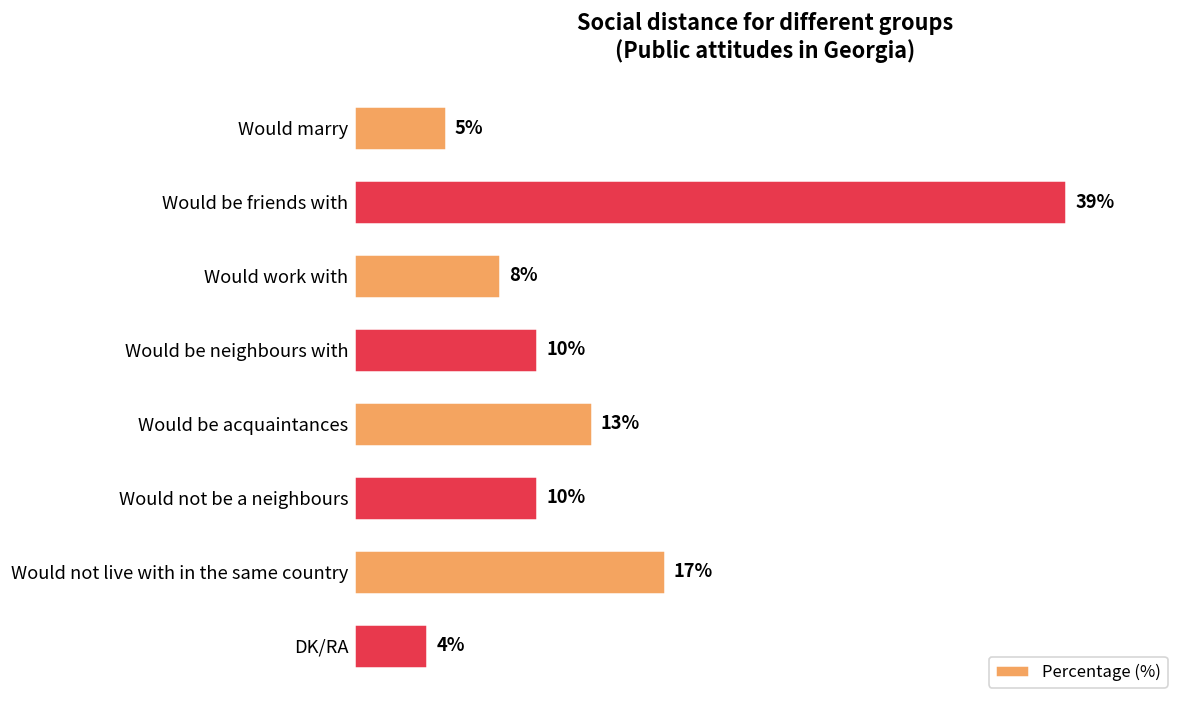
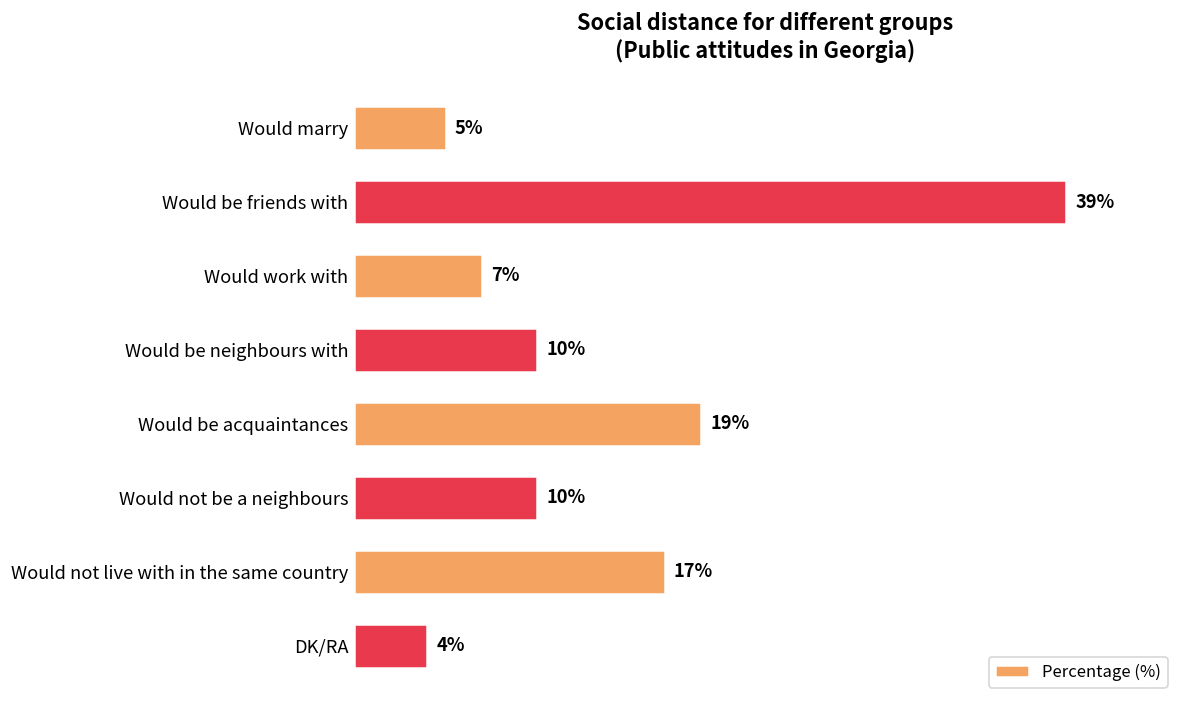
  {
    "Would marry": "5%",
    "Would be friends with": "39%",
-   "Would work with": "8%",
+   "Would work with": "7%",
    "Would be neighbours with": "10%",
-   "Would be acquaintances": "13%",
+   "Would be acquaintances": "19%",
    "Would not be a neighbours": "10%",
    "Would not live with in the same country": "17%",
    "DK/RA": "4%"
  }
